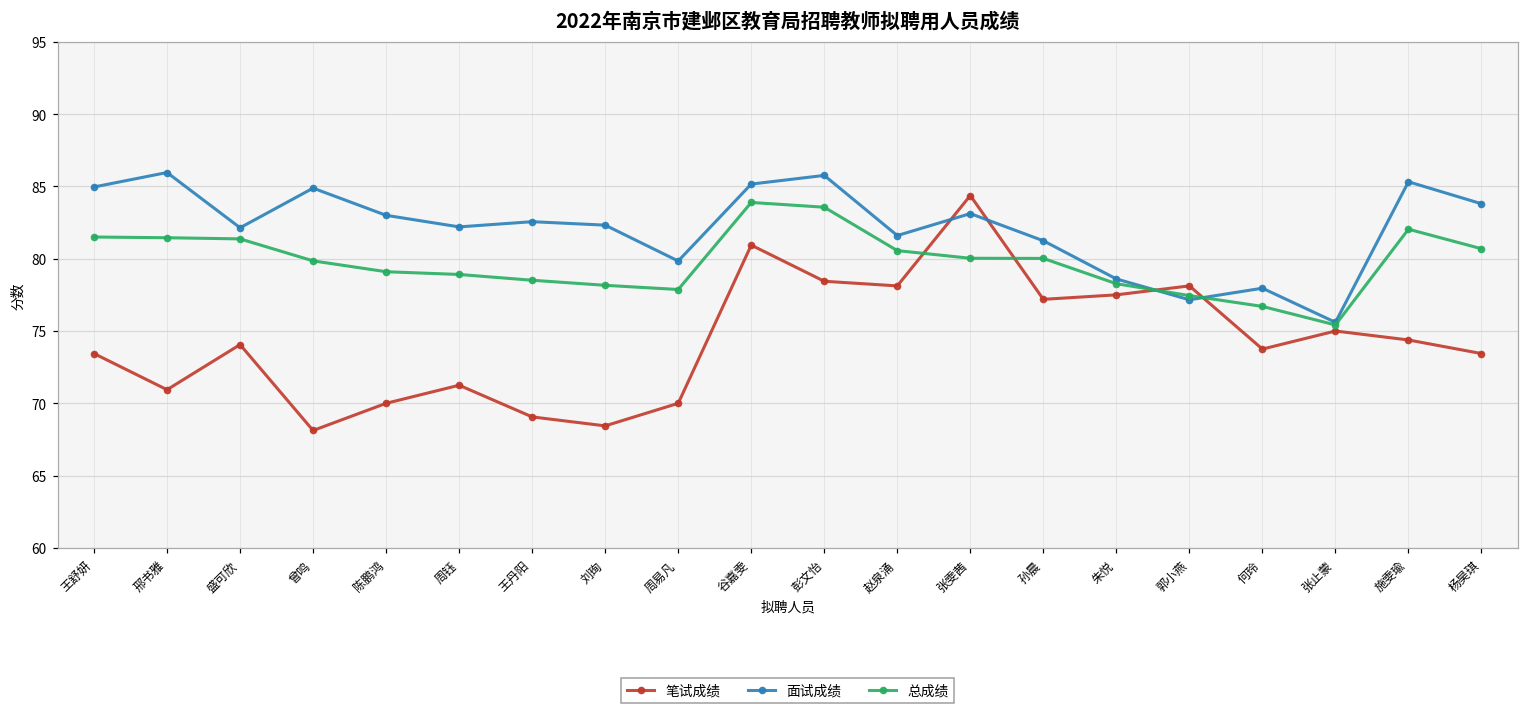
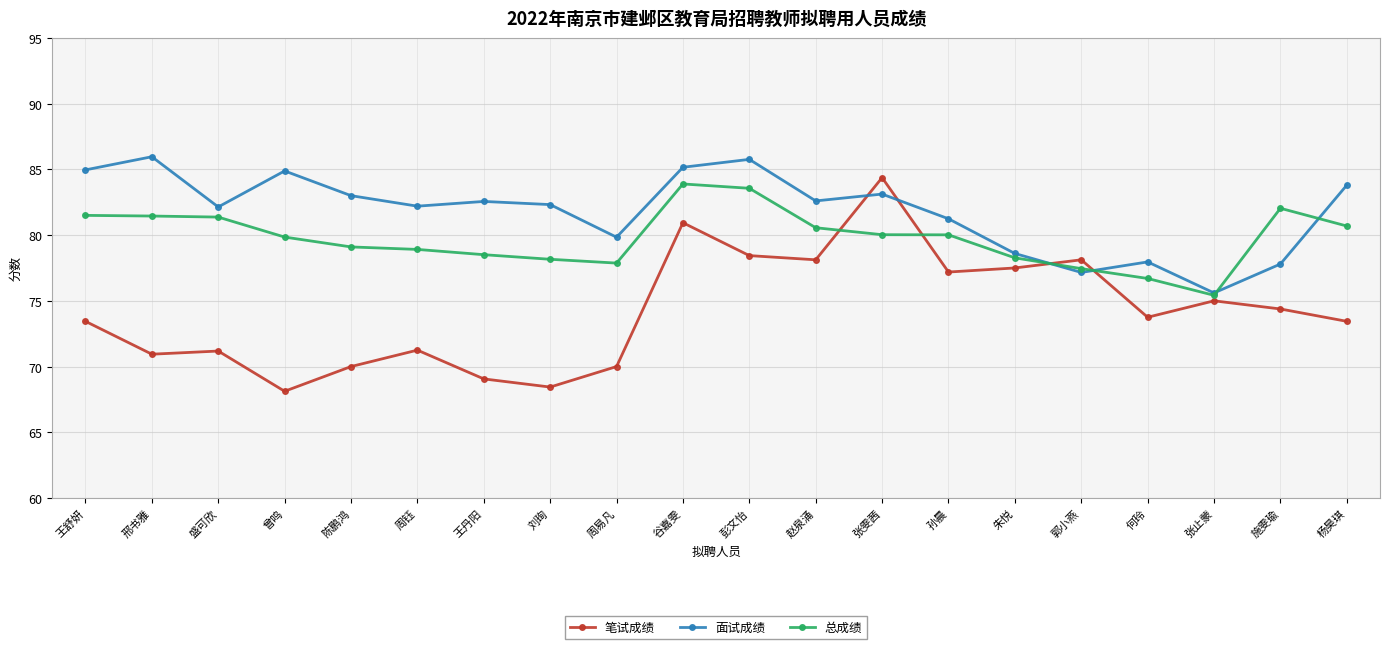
  {
    "笔试成绩": {
      "王舒妍": 73.4,
      "邢书雅": 70.9,
-     "盛可欣": 74.1,
+     "盛可欣": 71.2,
      "曾鸣": 68.1,
      "陈鹏鸿": 70.0,
      "周钰": 71.3,
      "王丹阳": 69.1,
      "刘珣": 68.4,
      "周易凡": 70.0,
      "谷嘉雯": 80.9,
      "彭文怡": 78.4,
      "赵泉涌": 78.1,
      "张雯茜": 84.4,
      "孙晨": 77.2,
      "朱悦": 77.5,
      "郭小燕": 78.1,
      "何玲": 73.8,
      "张止蒙": 75.0,
      "施雯瑜": 74.4,
      "杨昊琪": 73.4
    },
    "面试成绩": {
      "王舒妍": 85.0,
      "邢书雅": 86.0,
      "盛可欣": 82.1,
      "曾鸣": 84.9,
      "陈鹏鸿": 83.0,
      "周钰": 82.2,
      "王丹阳": 82.6,
      "刘珣": 82.3,
      "周易凡": 79.8,
      "谷嘉雯": 85.2,
      "彭文怡": 85.8,
-     "赵泉涌": 81.6,
+     "赵泉涌": 82.6,
      "张雯茜": 83.1,
      "孙晨": 81.2,
      "朱悦": 78.6,
      "郭小燕": 77.2,
      "何玲": 78.0,
-     "施雯瑜": 85.3,
+     "施雯瑜": 77.8,
      "杨昊琪": 83.8
    },
    "总成绩": {
      "王舒妍": 81.5,
      "邢书雅": 81.5,
      "盛可欣": 81.4,
      "曾鸣": 79.9,
      "陈鹏鸿": 79.1,
      "周钰": 78.9,
      "王丹阳": 78.5,
      "刘珣": 78.2,
      "周易凡": 77.9,
      "谷嘉雯": 83.9,
      "彭文怡": 83.6,
      "赵泉涌": 80.6,
      "张雯茜": 80.0,
      "孙晨": 80.0,
      "朱悦": 78.3,
      "郭小燕": 77.5,
      "何玲": 76.7,
      "施雯瑜": 82.0,
      "杨昊琪": 80.7
    }
  }
